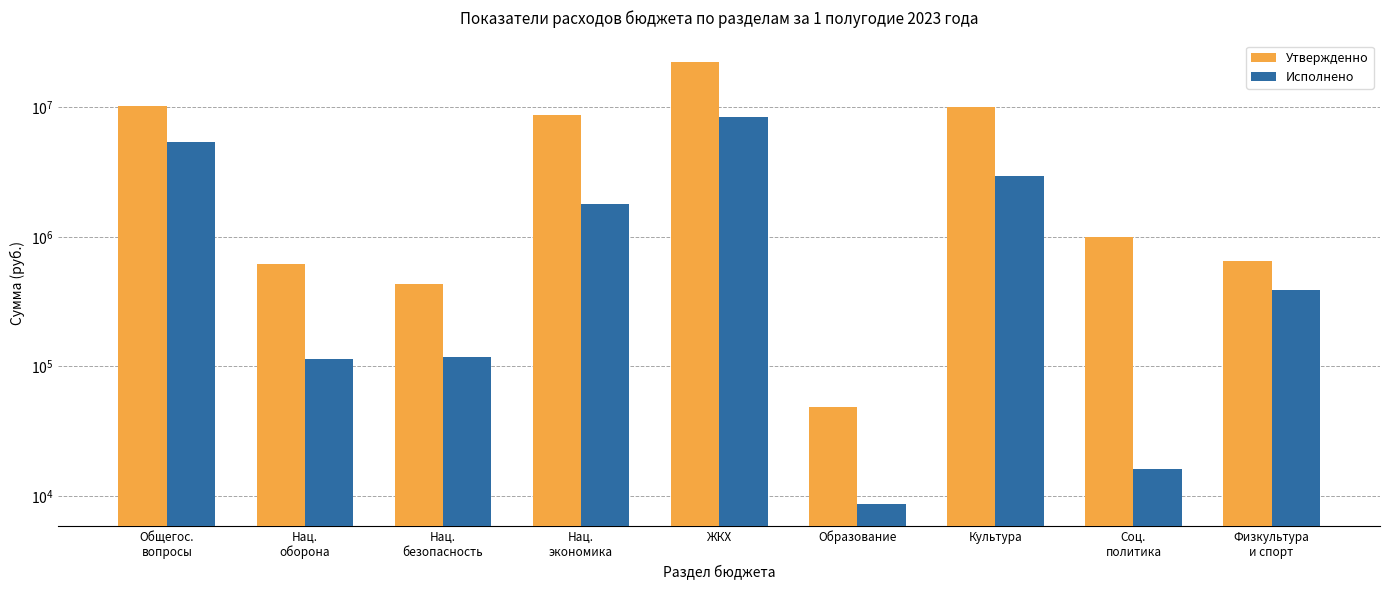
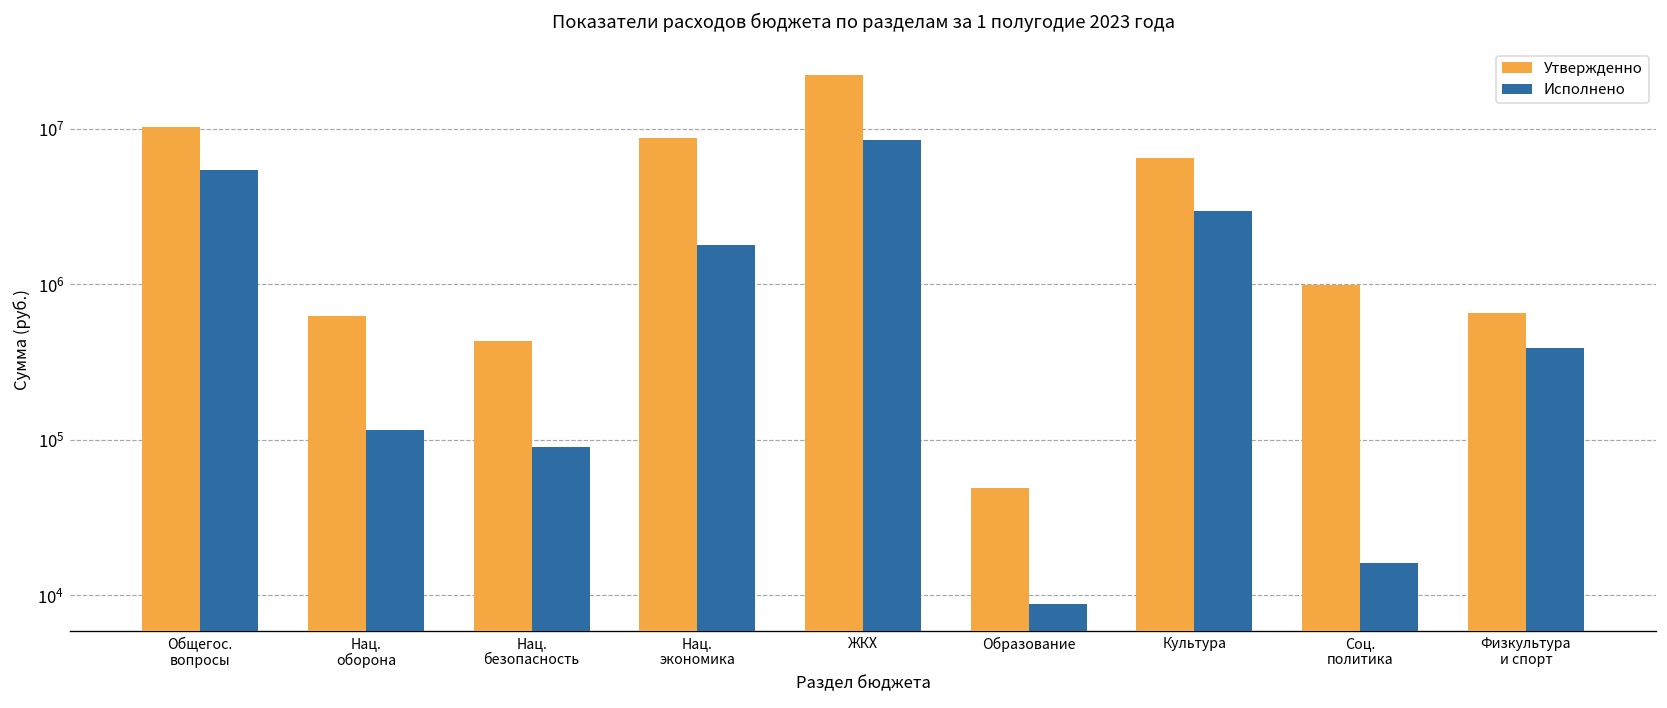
  {
    "Утвержденно": {
      "Общегос. вопросы": 10000000,
      "Нац. оборона": 600000,
      "Нац. безопасность": 430000,
      "Нац. экономика": 9000000,
      "ЖКХ": 22000000,
      "Образование": 49000,
-     "Культура": 10000000,
+     "Культура": 6000000,
      "Соц. политика": 1000000,
      "Физкультура и спорт": 600000
    },
    "Исполнено": {
      "Общегос. вопросы": 5400000,
      "Нац. оборона": 110000,
-     "Нац. безопасность": 120000,
+     "Нац. безопасность": 90000,
      "Нац. экономика": 1800000,
      "ЖКХ": 8000000,
      "Образование": 9000,
      "Культура": 2900000,
      "Соц. политика": 16000,
      "Физкультура и спорт": 390000
    }
  }
